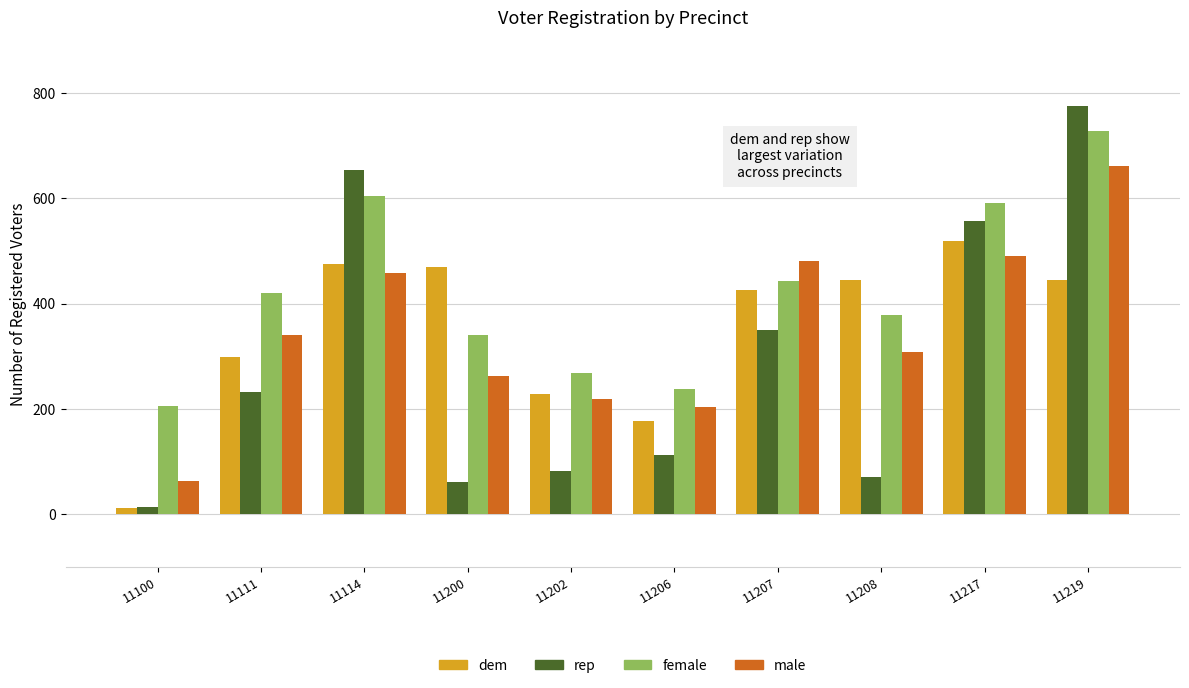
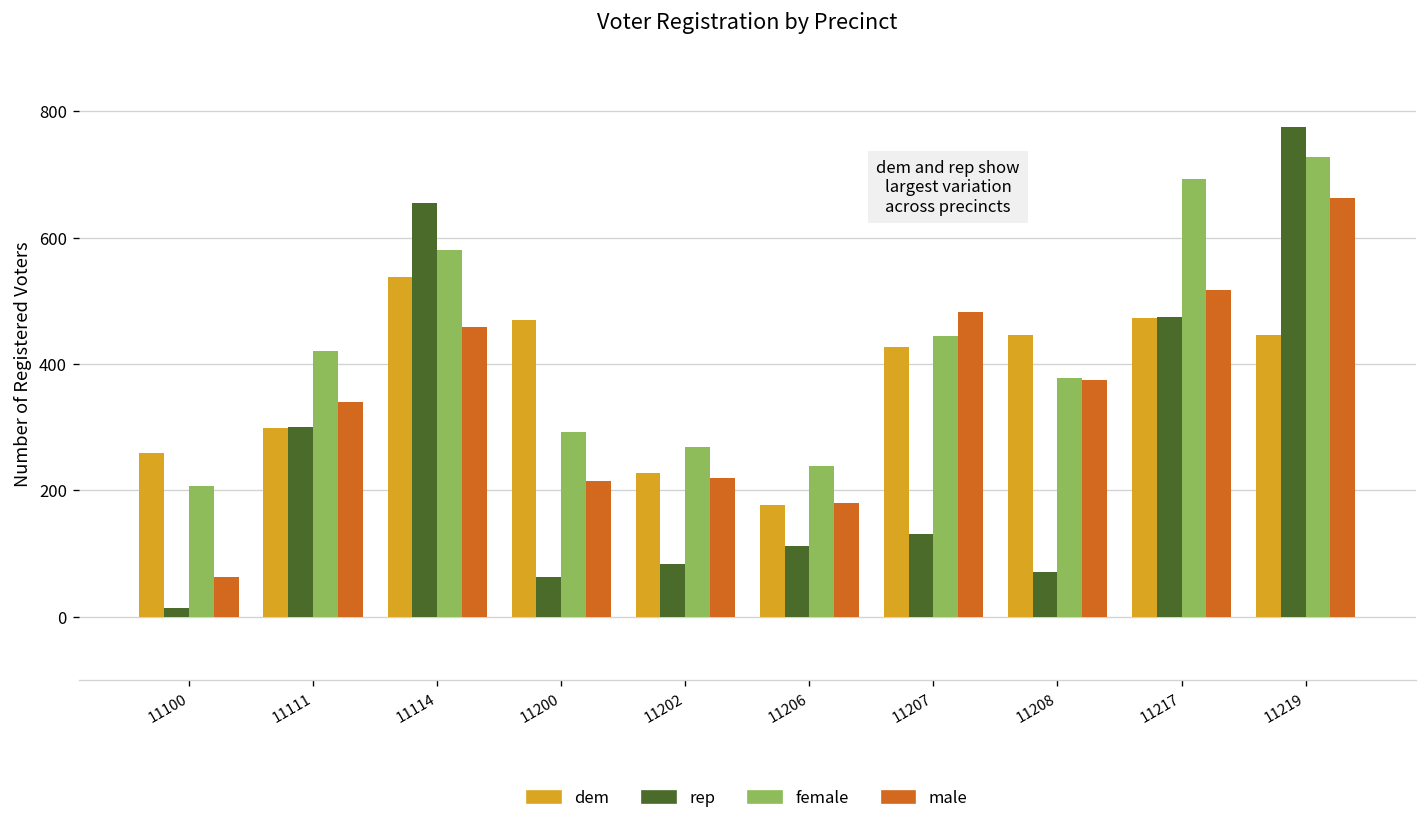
  {
    "dem": {
-     "11100": 10,
+     "11100": 260,
      "11111": 300,
-     "11114": 480,
+     "11114": 540,
      "11200": 470,
      "11202": 230,
      "11206": 180,
      "11207": 430,
      "11208": 450,
-     "11217": 520,
+     "11217": 470,
      "11219": 450
    },
    "rep": {
      "11100": 10,
-     "11111": 230,
+     "11111": 300,
      "11114": 650,
      "11200": 60,
      "11202": 80,
      "11206": 110,
-     "11207": 350,
+     "11207": 130,
      "11208": 70,
-     "11217": 560,
+     "11217": 470,
      "11219": 780
    },
    "female": {
      "11100": 210,
      "11111": 420,
-     "11114": 600,
-     "11200": 340,
+     "11114": 580,
+     "11200": 290,
      "11202": 270,
      "11206": 240,
      "11207": 440,
      "11208": 380,
-     "11217": 590,
+     "11217": 690,
      "11219": 730
    },
    "male": {
      "11100": 60,
      "11111": 340,
      "11114": 460,
-     "11200": 260,
+     "11200": 210,
      "11202": 220,
-     "11206": 200,
+     "11206": 180,
      "11207": 480,
-     "11208": 310,
-     "11217": 490,
+     "11208": 380,
+     "11217": 520,
      "11219": 660
    }
  }
